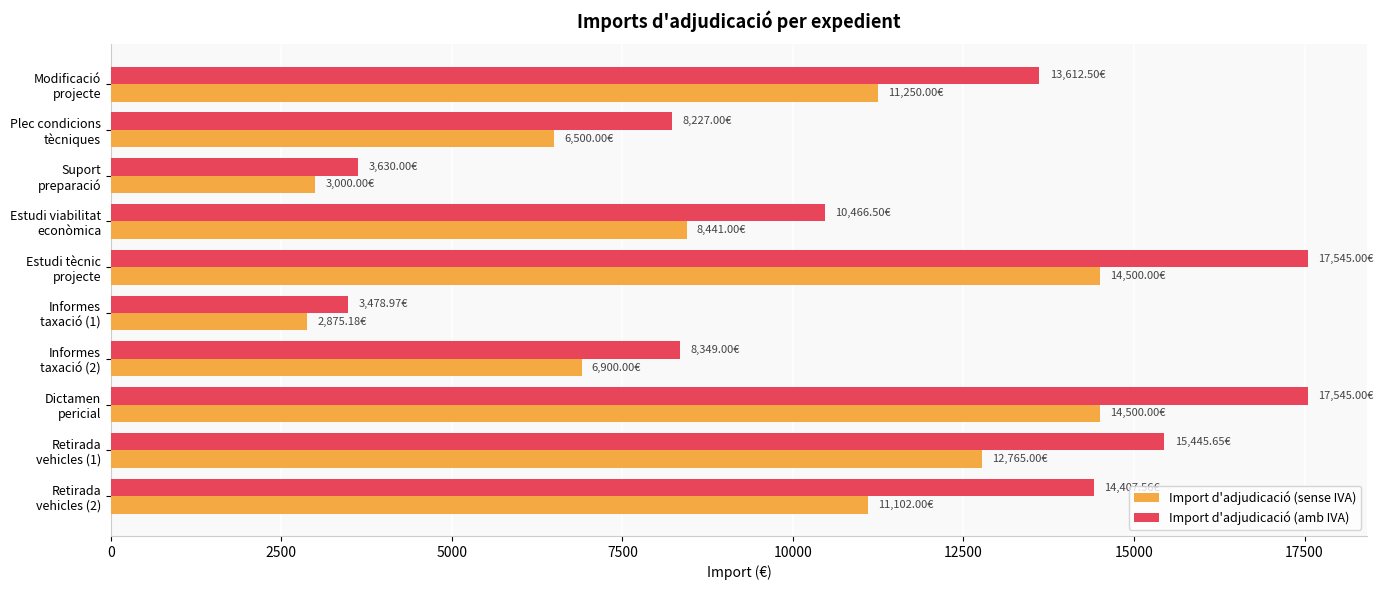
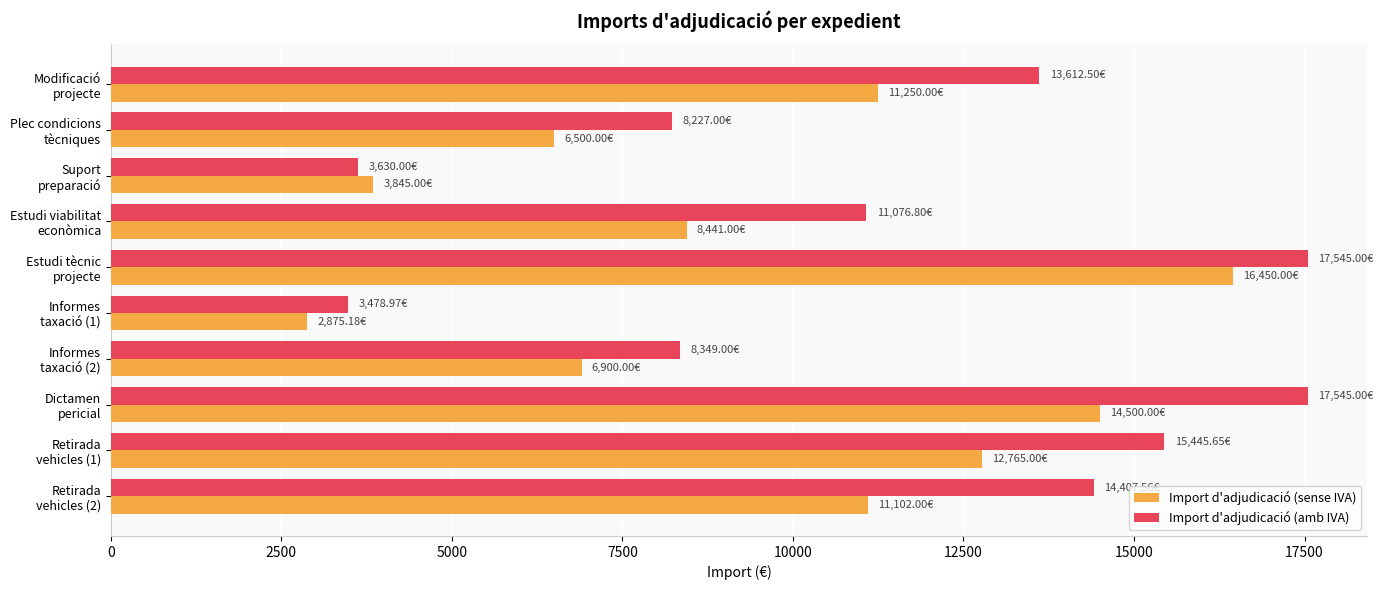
  {
    "Import d'adjudicació (sense IVA)": {
      "Modificació projecte": "11,250.00€",
      "Plec condicions tècniques": "6,500.00€",
-     "Suport preparació": "3,000.00€",
+     "Suport preparació": "3,845.00€",
      "Estudi viabilitat econòmica": "8,441.00€",
-     "Estudi tècnic projecte": "14,500.00€",
+     "Estudi tècnic projecte": "16,450.00€",
      "Informes taxació (1)": "2,875.18€",
      "Informes taxació (2)": "6,900.00€",
      "Dictamen pericial": "14,500.00€",
      "Retirada vehicles (1)": "12,765.00€",
      "Retirada vehicles (2)": "11,102.00€"
    },
    "Import d'adjudicació (amb IVA)": {
      "Modificació projecte": "13,612.50€",
      "Plec condicions tècniques": "8,227.00€",
      "Suport preparació": "3,630.00€",
-     "Estudi viabilitat econòmica": "10,466.50€",
+     "Estudi viabilitat econòmica": "11,076.80€",
      "Estudi tècnic projecte": "17,545.00€",
      "Informes taxació (1)": "3,478.97€",
      "Informes taxació (2)": "8,349.00€",
      "Dictamen pericial": "17,545.00€",
      "Retirada vehicles (1)": "15,445.65€"
    }
  }
